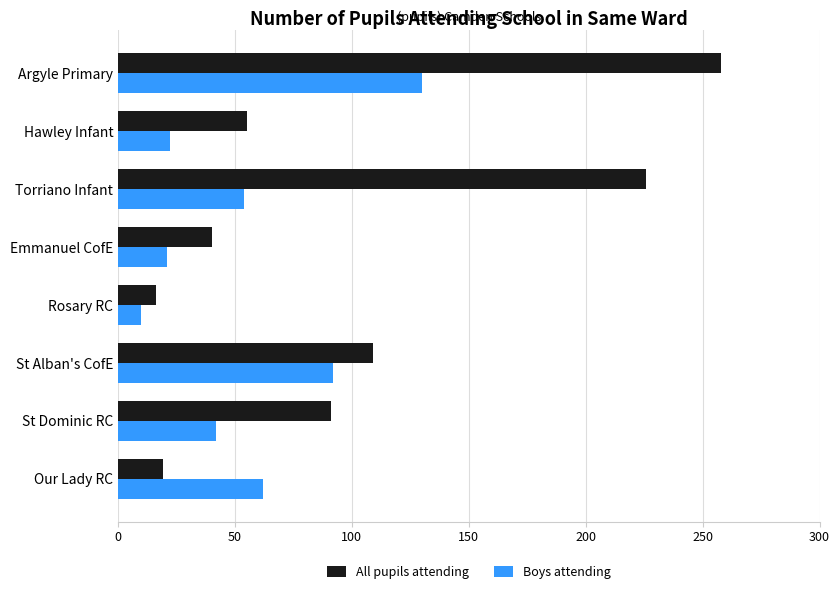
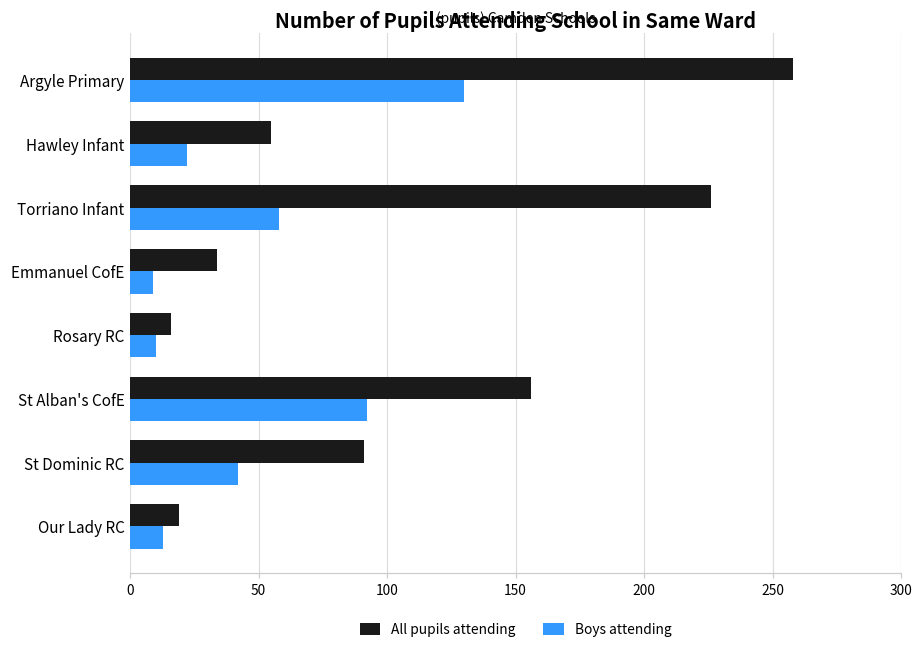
  {
    "All pupils attending": {
      "Argyle Primary": 258,
      "Hawley Infant": 55,
      "Torriano Infant": 226,
-     "Emmanuel CofE": 40,
+     "Emmanuel CofE": 34,
      "Rosary RC": 16,
-     "St Alban's CofE": 109,
+     "St Alban's CofE": 156,
      "St Dominic RC": 91,
      "Our Lady RC": 19
    },
    "Boys attending": {
      "Argyle Primary": 130,
      "Hawley Infant": 22,
-     "Torriano Infant": 54,
-     "Emmanuel CofE": 21,
+     "Torriano Infant": 58,
+     "Emmanuel CofE": 9,
      "Rosary RC": 10,
      "St Alban's CofE": 92,
      "St Dominic RC": 42,
-     "Our Lady RC": 62
+     "Our Lady RC": 13
    }
  }
